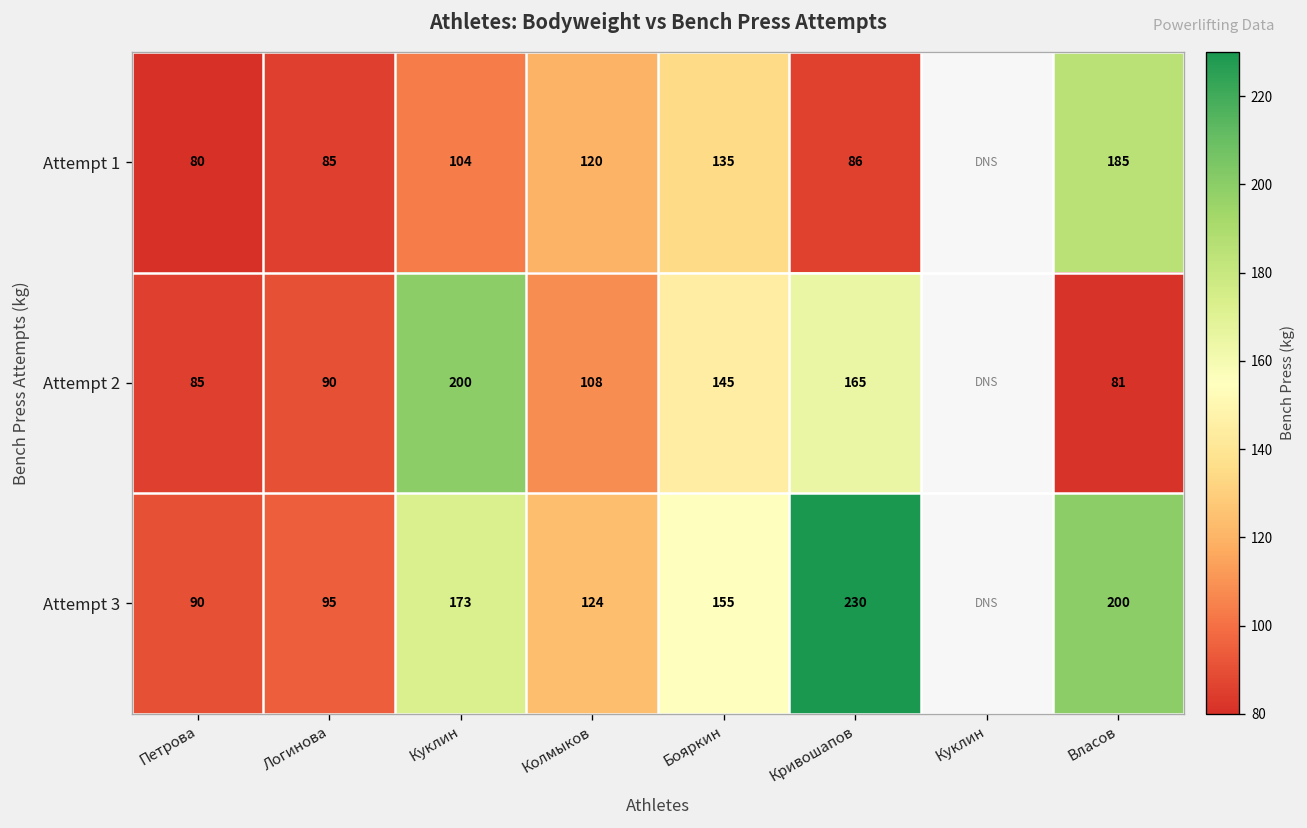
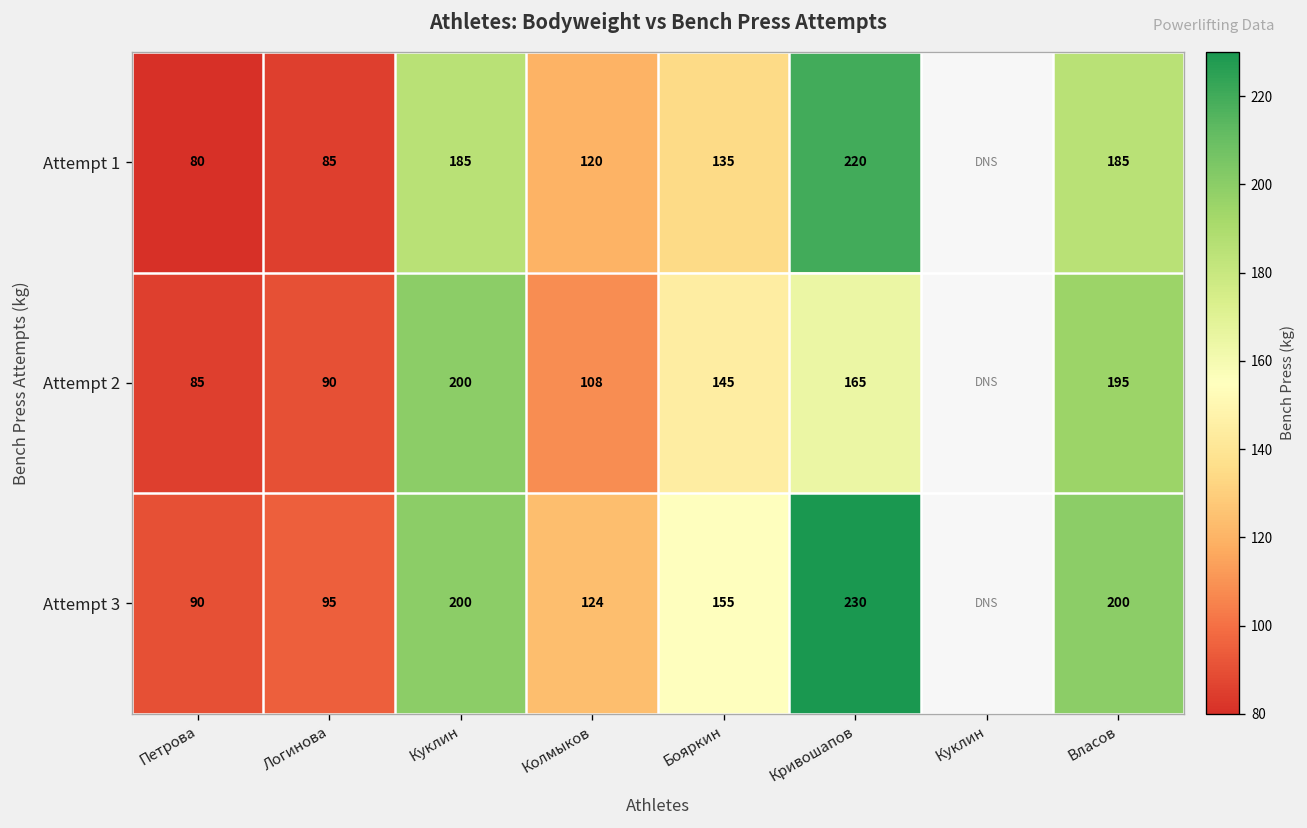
  {
    "Attempt 1": {
      "Петрова": 80,
      "Логинова": 85,
-     "Куклин": 104,
+     "Куклин": 185,
      "Колмыков": 120,
      "Бояркин": 135,
-     "Кривошапов": 86,
+     "Кривошапов": 220,
      "Власов": 185
    },
    "Attempt 2": {
      "Петрова": 85,
      "Логинова": 90,
      "Куклин": 200,
      "Колмыков": 108,
      "Бояркин": 145,
      "Кривошапов": 165,
-     "Власов": 81
+     "Власов": 195
    },
    "Attempt 3": {
      "Петрова": 90,
      "Логинова": 95,
-     "Куклин": 173,
+     "Куклин": 200,
      "Колмыков": 124,
      "Бояркин": 155,
      "Кривошапов": 230,
      "Власов": 200
    }
  }
